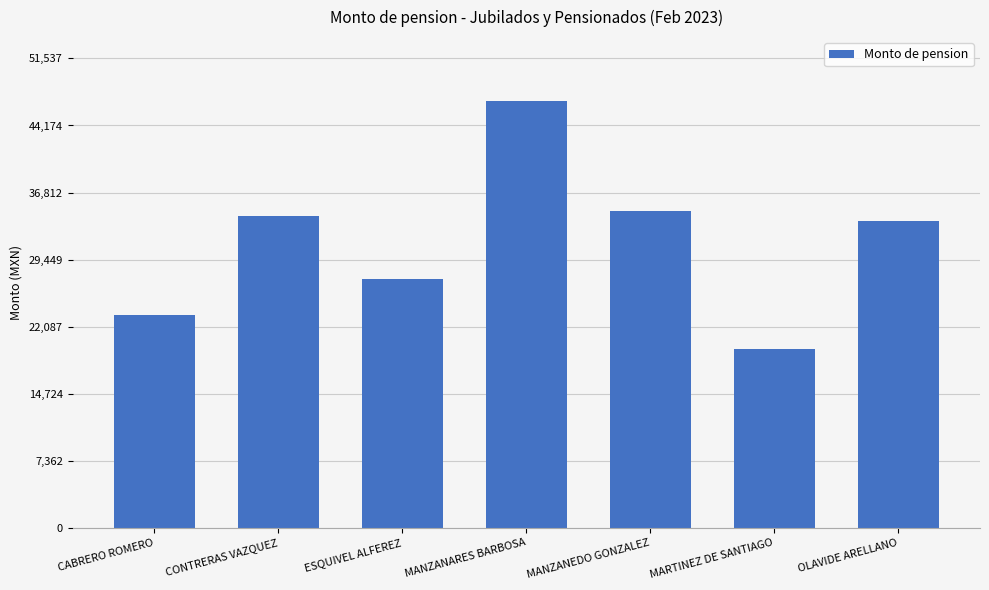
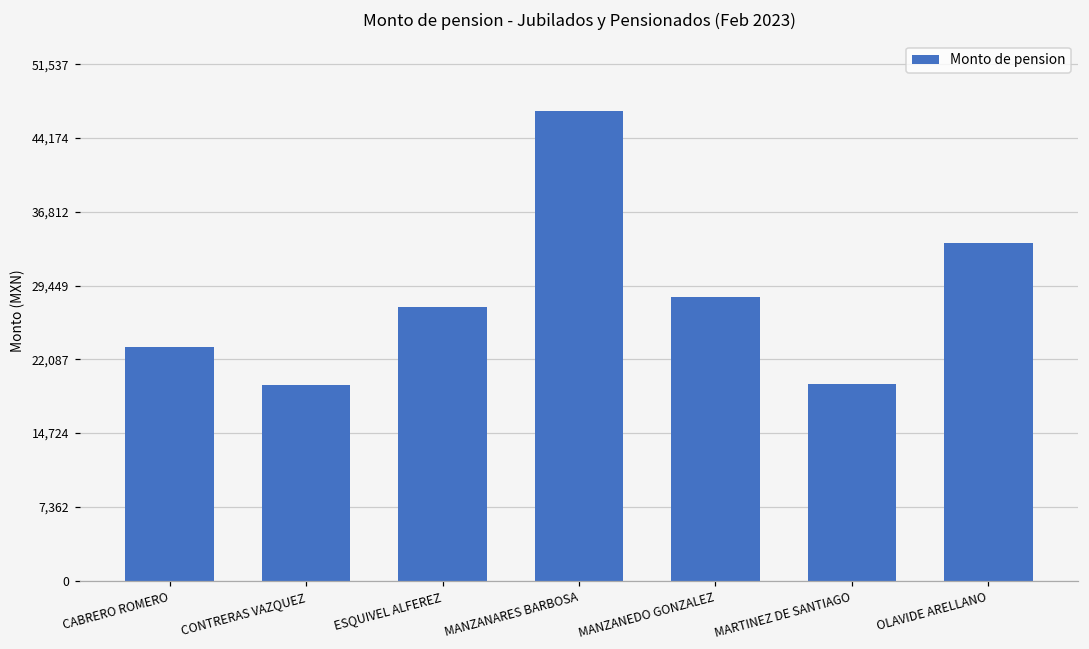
  {
    "CABRERO ROMERO": "23,000",
-   "CONTRERAS VAZQUEZ": "34,000",
+   "CONTRERAS VAZQUEZ": "20,000",
    "ESQUIVEL ALFEREZ": "27,000",
    "MANZANARES BARBOSA": "47,000",
-   "MANZANEDO GONZALEZ": "35,000",
+   "MANZANEDO GONZALEZ": "28,000",
    "MARTINEZ DE SANTIAGO": "20,000",
    "OLAVIDE ARELLANO": "34,000"
  }
